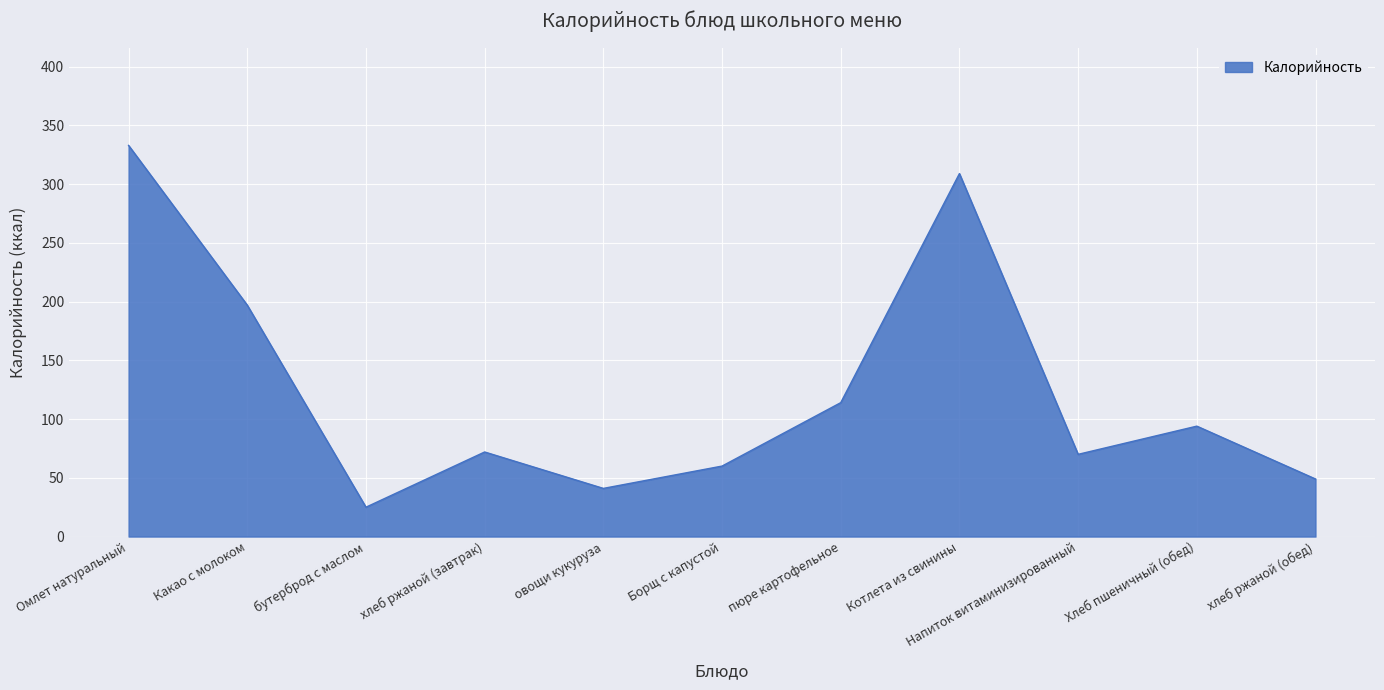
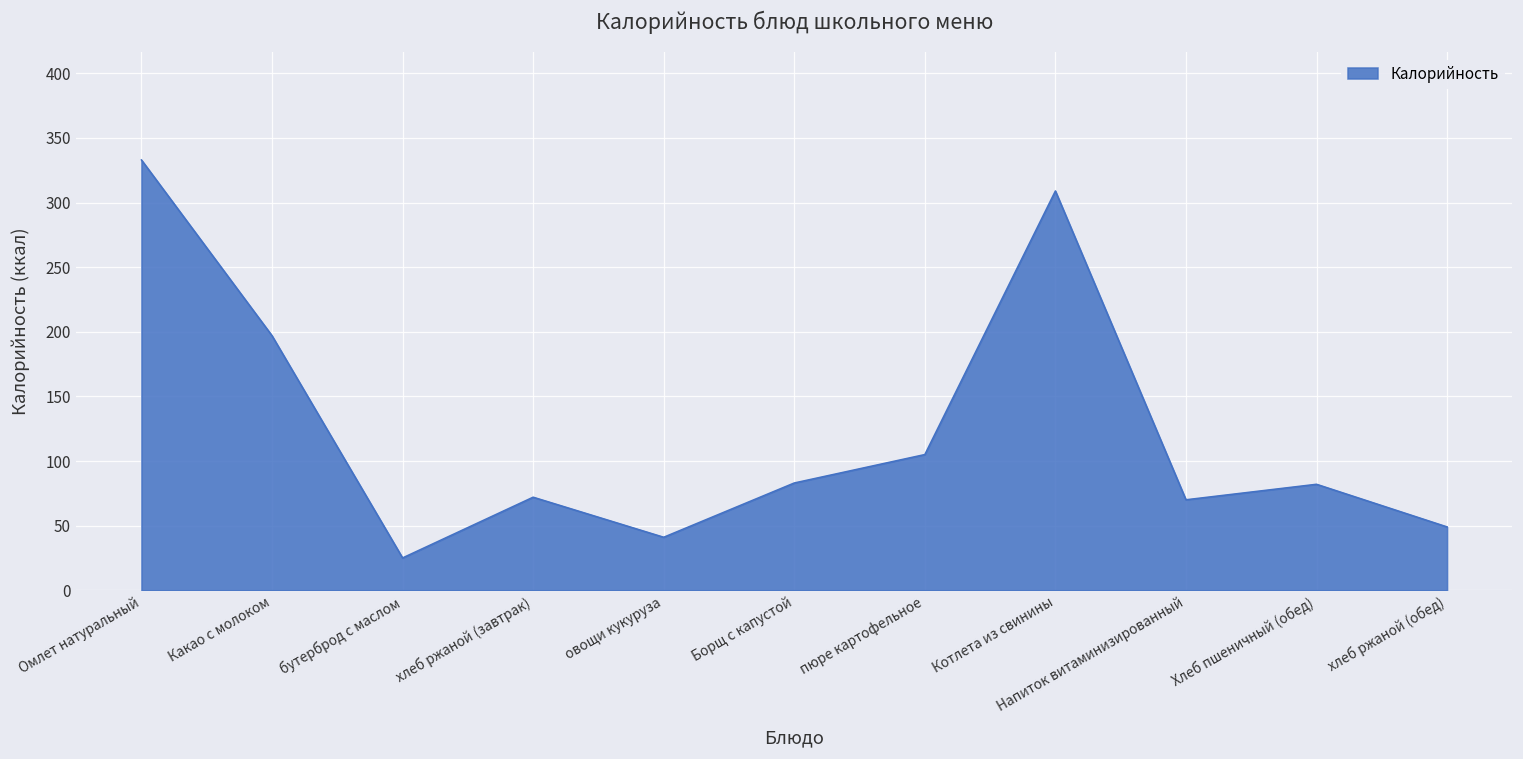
  {
    "Омлет натуральный": 333,
    "Какао с молоком": 197,
    "бутерброд с маслом": 25,
    "хлеб ржаной (завтрак)": 72,
    "овощи кукуруза": 41,
-   "Борщ с капустой": 60,
-   "пюре картофельное": 114,
+   "Борщ с капустой": 83,
+   "пюре картофельное": 105,
    "Котлета из свинины": 309,
    "Напиток витаминизированный": 70,
-   "Хлеб пшеничный (обед)": 94,
+   "Хлеб пшеничный (обед)": 82,
    "хлеб ржаной (обед)": 49
  }
